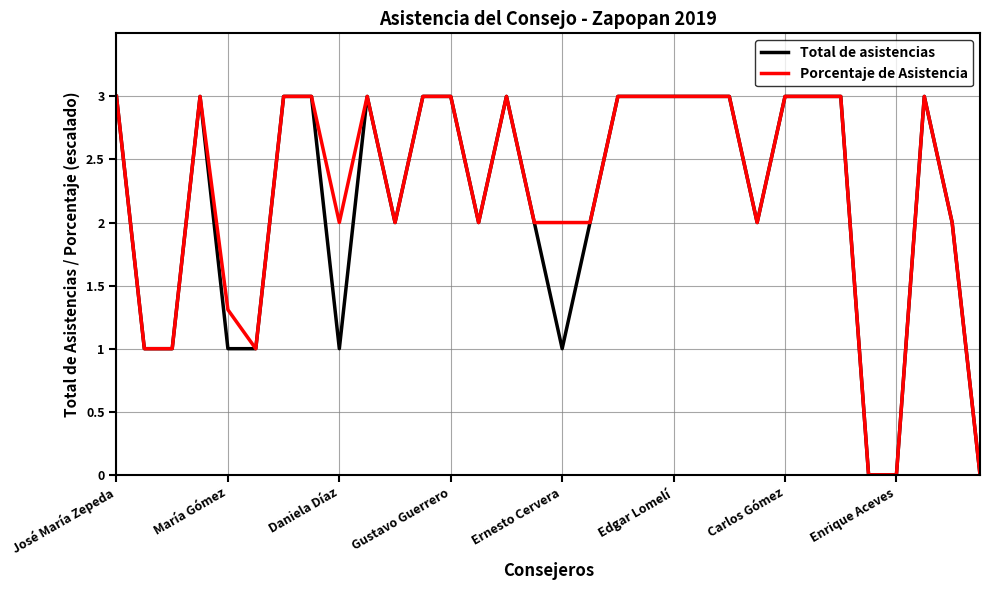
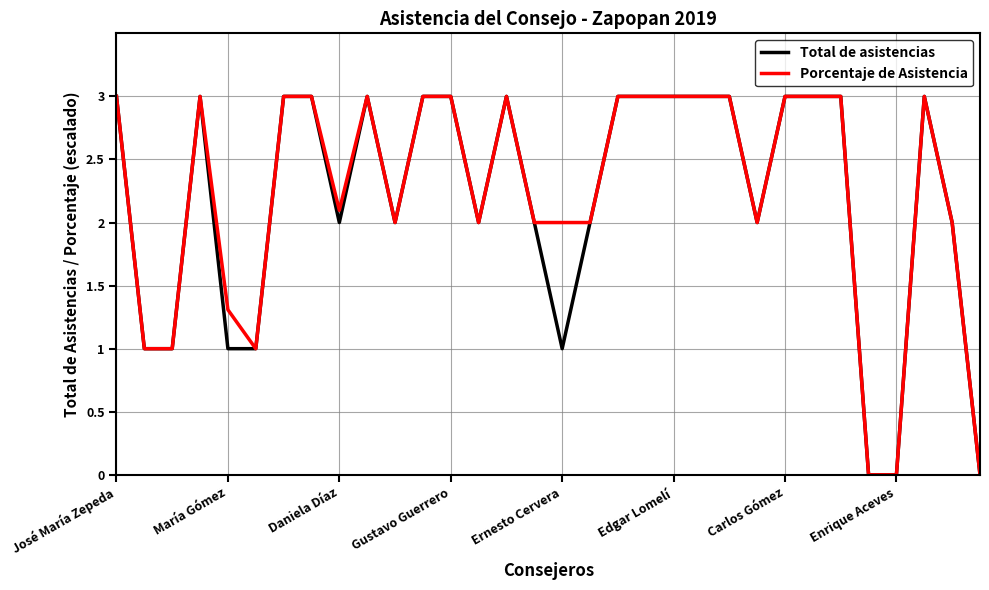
  {
    "Total de asistencias": {
      "María Gómez": 1,
-     "Daniela Díaz": 1,
+     "Daniela Díaz": 2,
      "Ernesto Cervera": 1
    },
    "Porcentaje de Asistencia": {
      "María Gómez": 1.31,
-     "Daniela Díaz": 2.00,
+     "Daniela Díaz": 2.10,
      "Ernesto Cervera": 2.00
    }
  }
